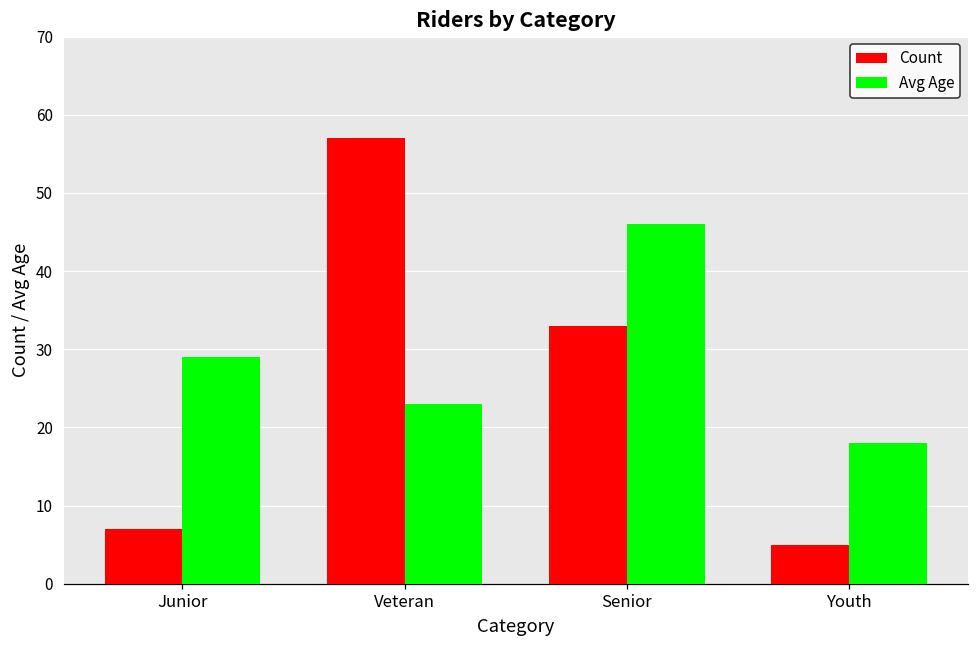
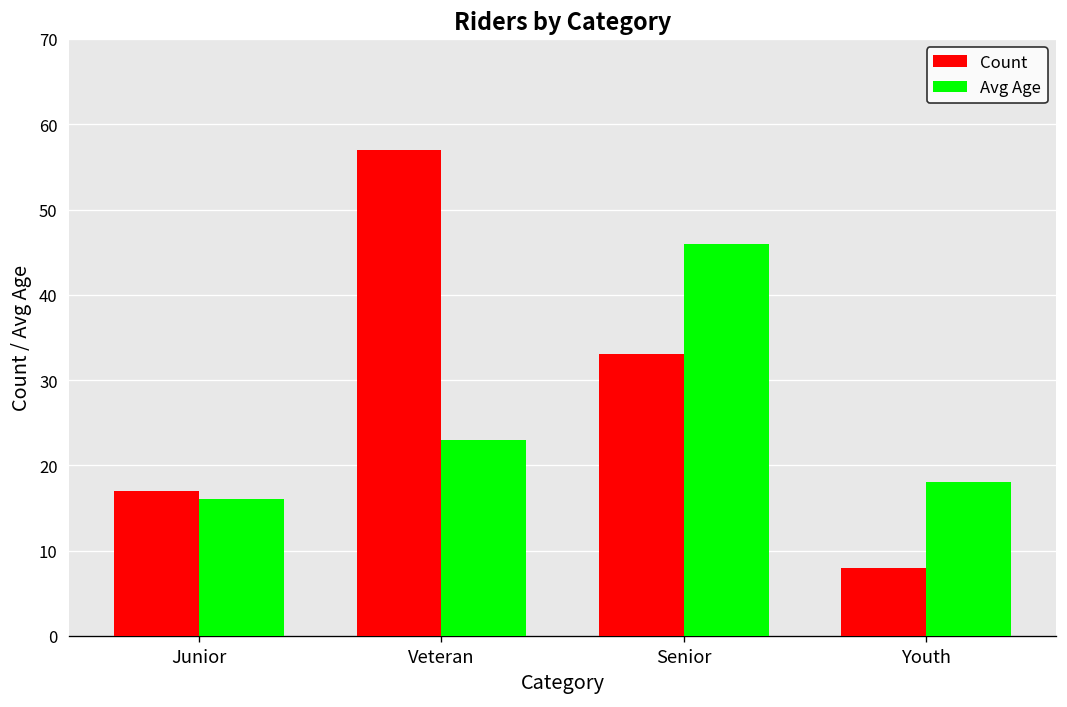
  {
    "Count": {
-     "Junior": 7,
+     "Junior": 17,
      "Veteran": 57,
      "Senior": 33,
-     "Youth": 5
+     "Youth": 8
    },
    "Avg Age": {
-     "Junior": 29,
+     "Junior": 16,
      "Veteran": 23,
      "Senior": 46,
      "Youth": 18
    }
  }
